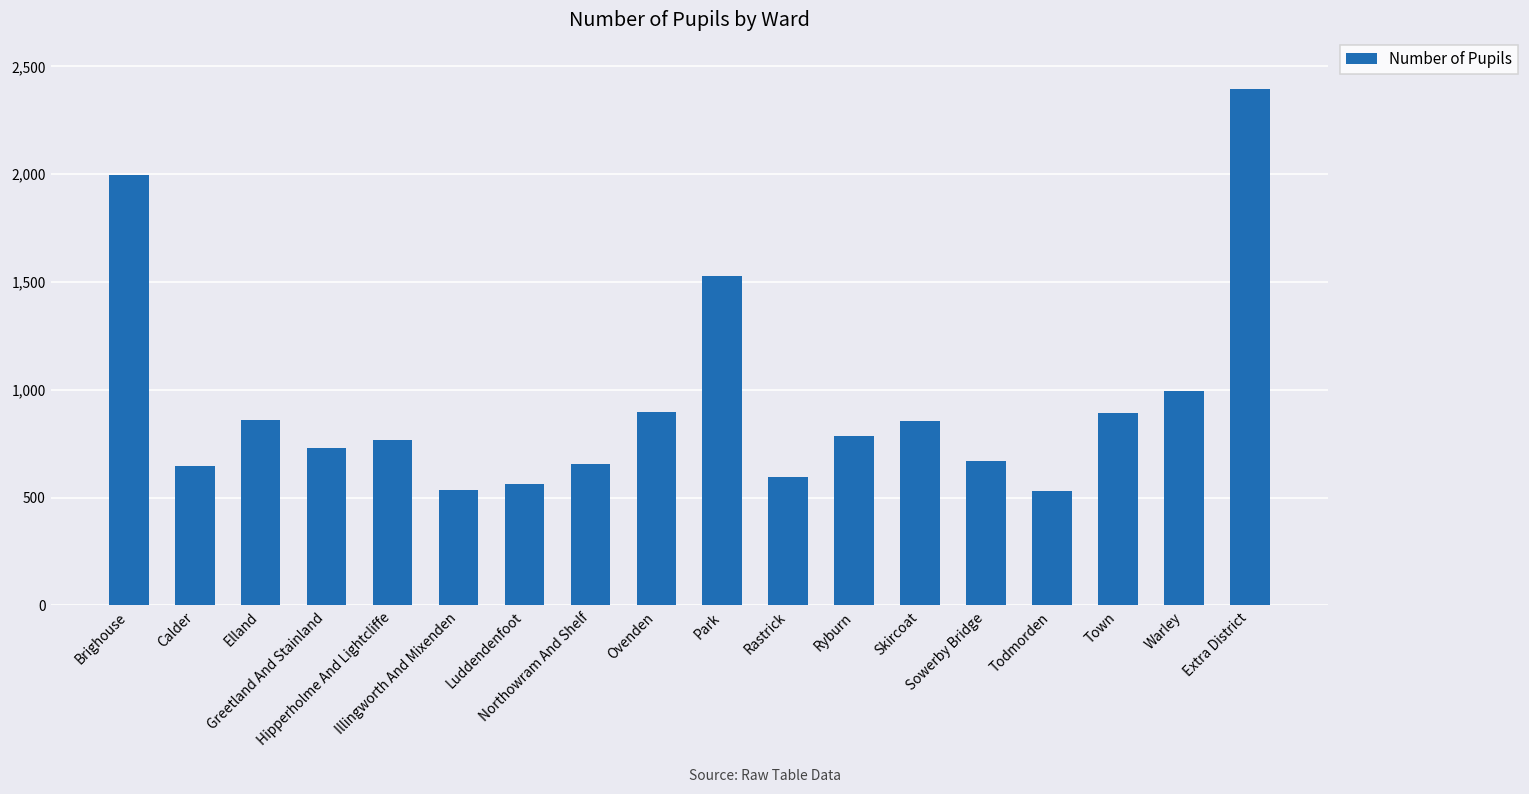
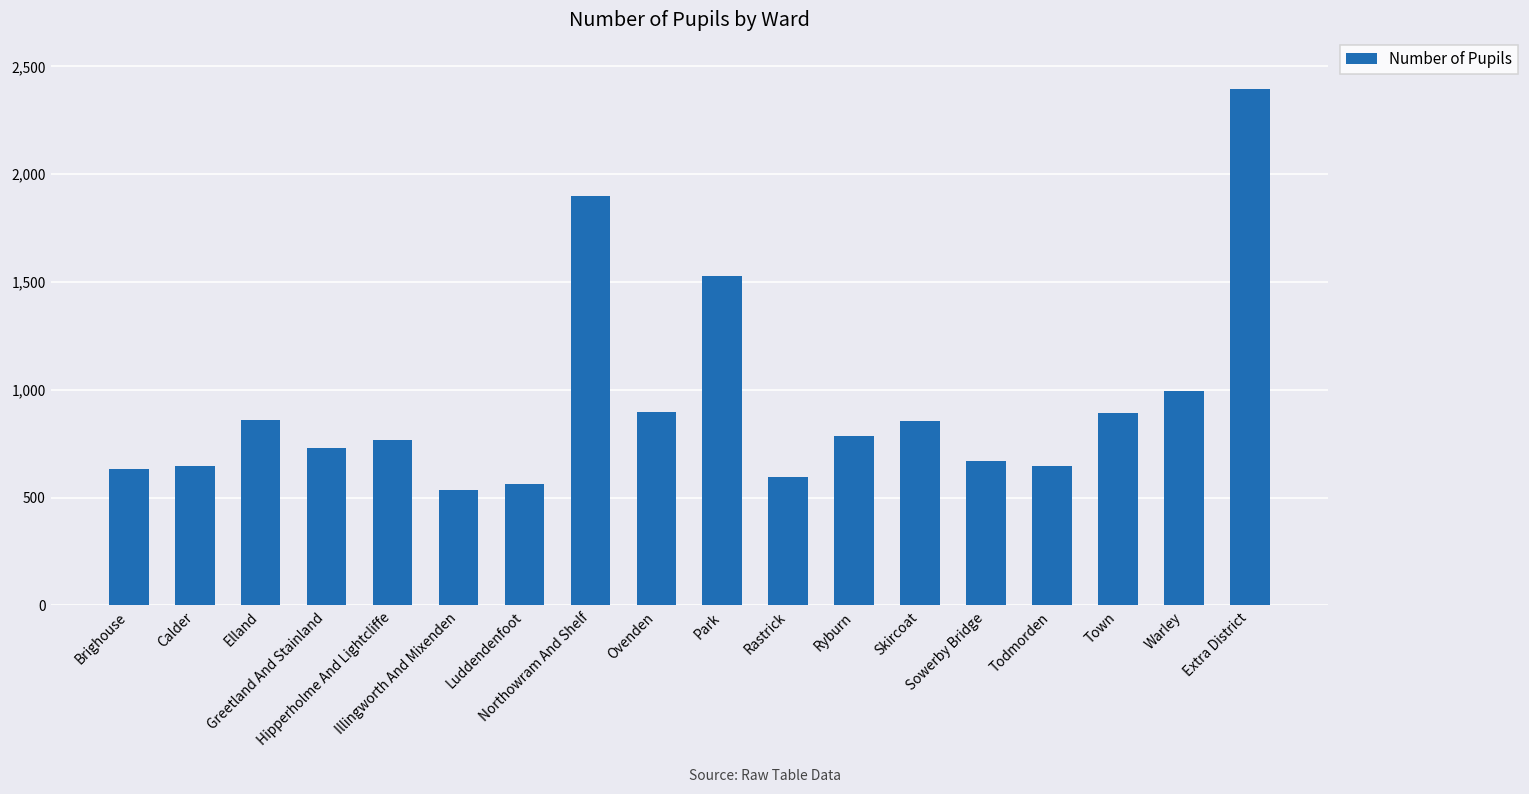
  {
-   "Brighouse": "2,000",
+   "Brighouse": "630",
    "Calder": "650",
    "Elland": "860",
    "Greetland And Stainland": "730",
    "Hipperholme And Lightcliffe": "770",
    "Illingworth And Mixenden": "530",
    "Luddendenfoot": "560",
-   "Northowram And Shelf": "660",
+   "Northowram And Shelf": "1,900",
    "Ovenden": "900",
    "Park": "1,530",
    "Rastrick": "600",
    "Ryburn": "790",
    "Skircoat": "850",
    "Sowerby Bridge": "670",
-   "Todmorden": "530",
+   "Todmorden": "650",
    "Town": "890",
    "Warley": "990",
    "Extra District": "2,390"
  }
